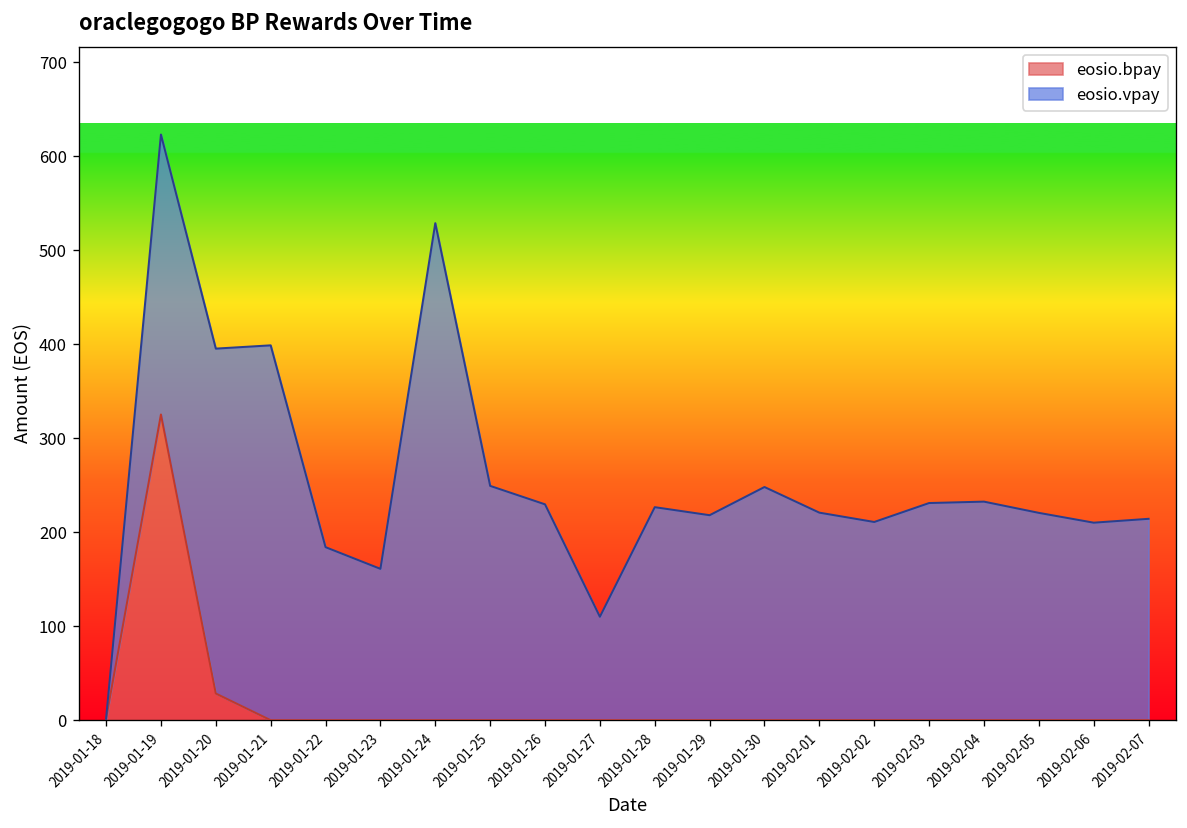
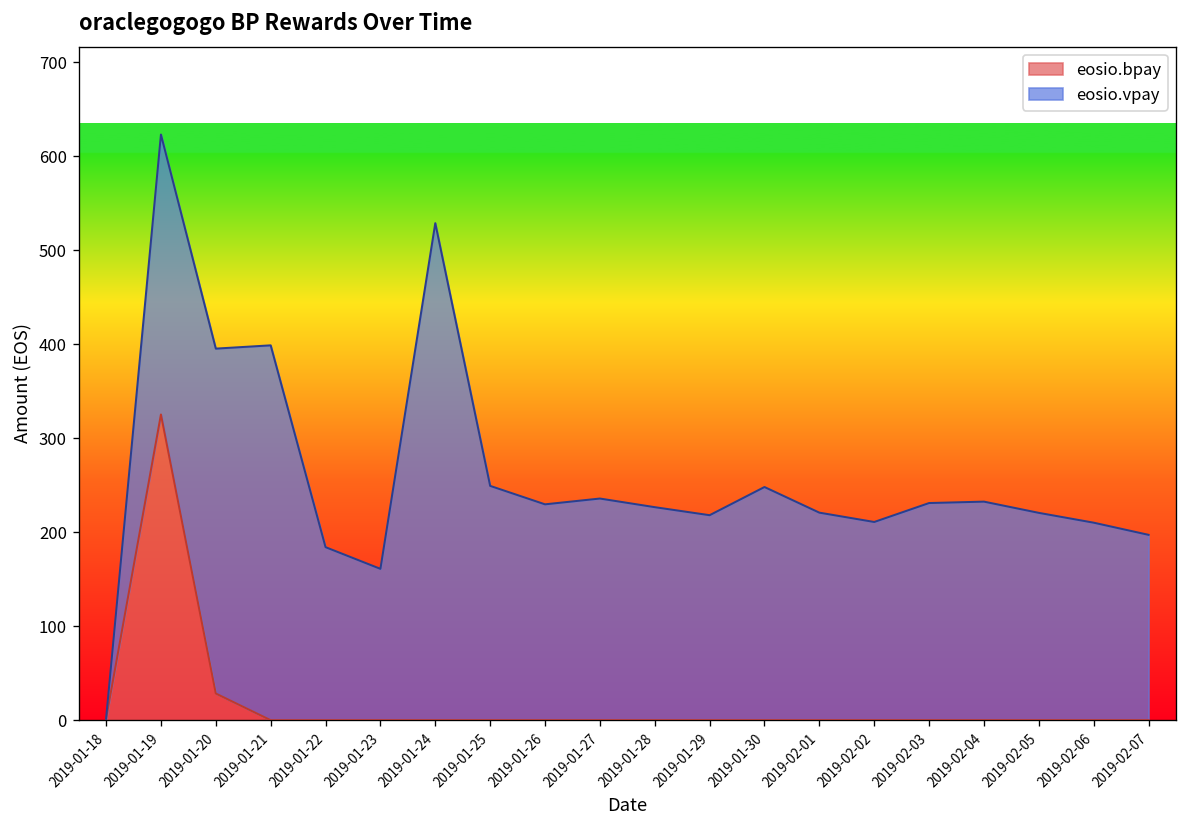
  {
    "eosio.bpay": {
      "2019-01-19": 330,
      "2019-01-20": 30,
      "2019-01-21": 0,
      "2019-01-22": 0,
      "2019-01-23": 0,
      "2019-01-24": 0,
      "2019-01-25": 0,
      "2019-01-26": 0,
      "2019-01-27": 0,
      "2019-01-28": 0,
      "2019-01-29": 0,
      "2019-01-30": 0,
      "2019-02-01": 0,
      "2019-02-02": 0,
      "2019-02-03": 0,
      "2019-02-04": 0,
      "2019-02-05": 0,
      "2019-02-06": 0,
      "2019-02-07": 0
    },
    "eosio.vpay": {
      "2019-01-19": 300,
      "2019-01-20": 370,
      "2019-01-21": 400,
      "2019-01-22": 180,
      "2019-01-23": 160,
      "2019-01-24": 530,
      "2019-01-25": 250,
      "2019-01-26": 230,
-     "2019-01-27": 110,
+     "2019-01-27": 240,
      "2019-01-28": 230,
      "2019-01-29": 220,
      "2019-01-30": 250,
      "2019-02-01": 220,
      "2019-02-02": 210,
      "2019-02-03": 230,
      "2019-02-04": 230,
      "2019-02-05": 220,
      "2019-02-06": 210,
-     "2019-02-07": 210
+     "2019-02-07": 200
    }
  }
